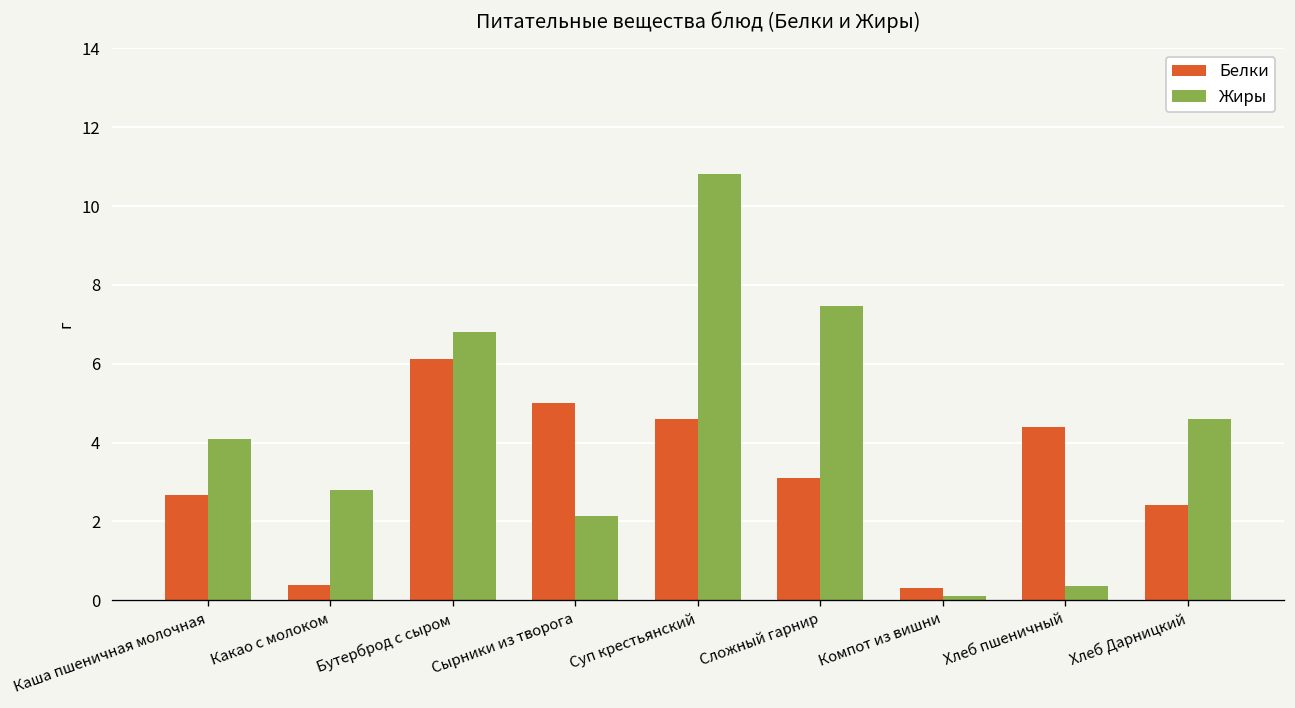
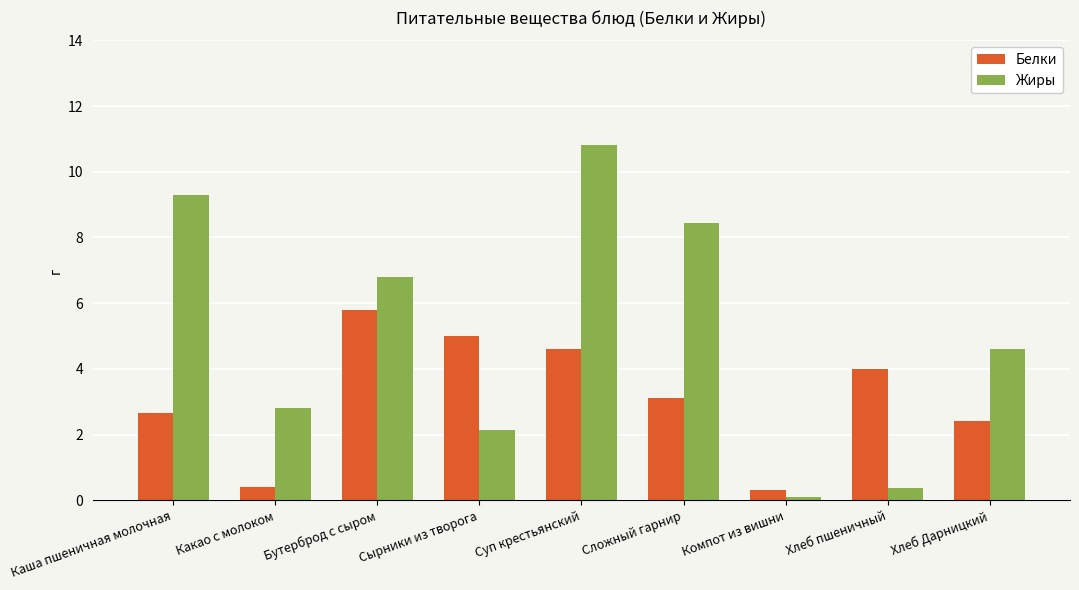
  {
    "Белки": {
      "Каша пшеничная молочная": 2.7,
      "Какао с молоком": 0.4,
-     "Бутерброд с сыром": 6.1,
+     "Бутерброд с сыром": 5.8,
      "Сырники из творога": 5.0,
      "Суп крестьянский": 4.6,
      "Сложный гарнир": 3.1,
      "Компот из вишни": 0.3,
-     "Хлеб пшеничный": 4.4,
+     "Хлеб пшеничный": 4.0,
      "Хлеб Дарницкий": 2.4
    },
    "Жиры": {
-     "Каша пшеничная молочная": 4.1,
+     "Каша пшеничная молочная": 9.3,
      "Какао с молоком": 2.8,
      "Бутерброд с сыром": 6.8,
      "Сырники из творога": 2.2,
      "Суп крестьянский": 10.8,
-     "Сложный гарнир": 7.5,
+     "Сложный гарнир": 8.4,
      "Компот из вишни": 0.1,
      "Хлеб пшеничный": 0.4,
      "Хлеб Дарницкий": 4.6
    }
  }
